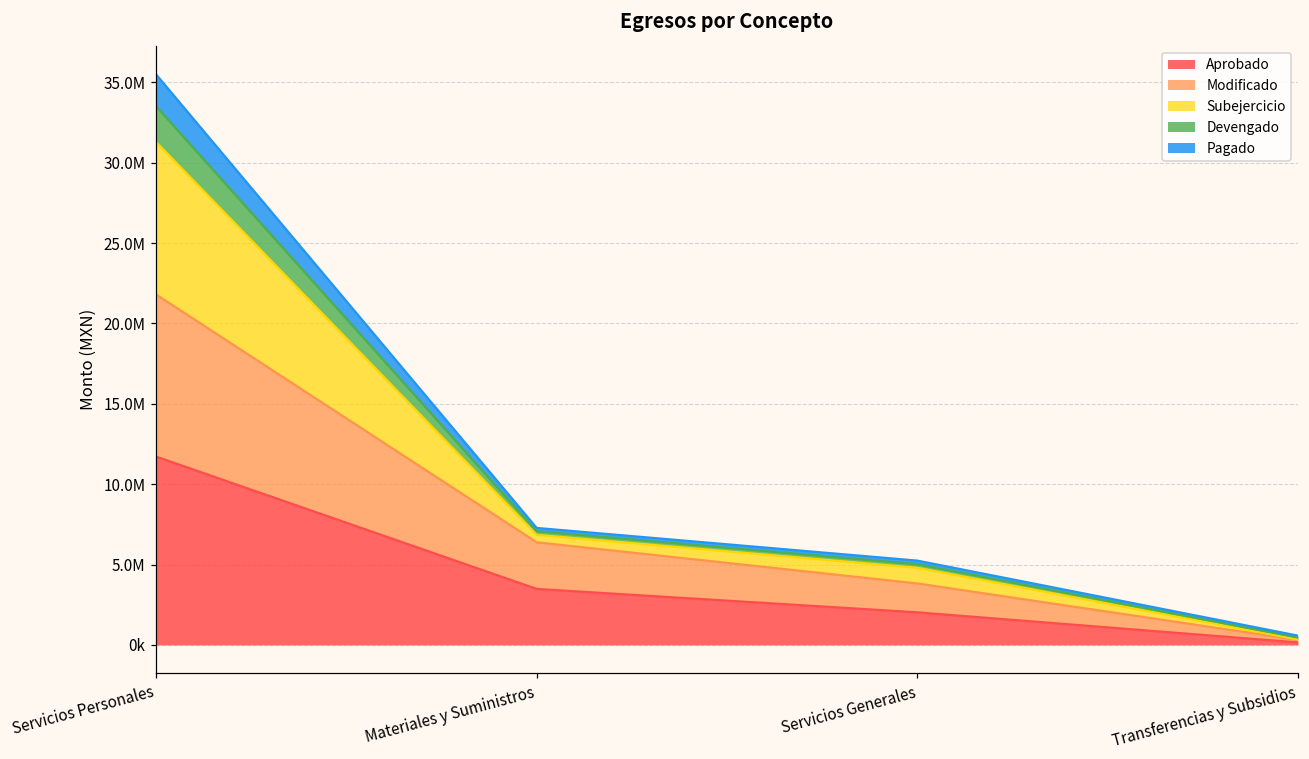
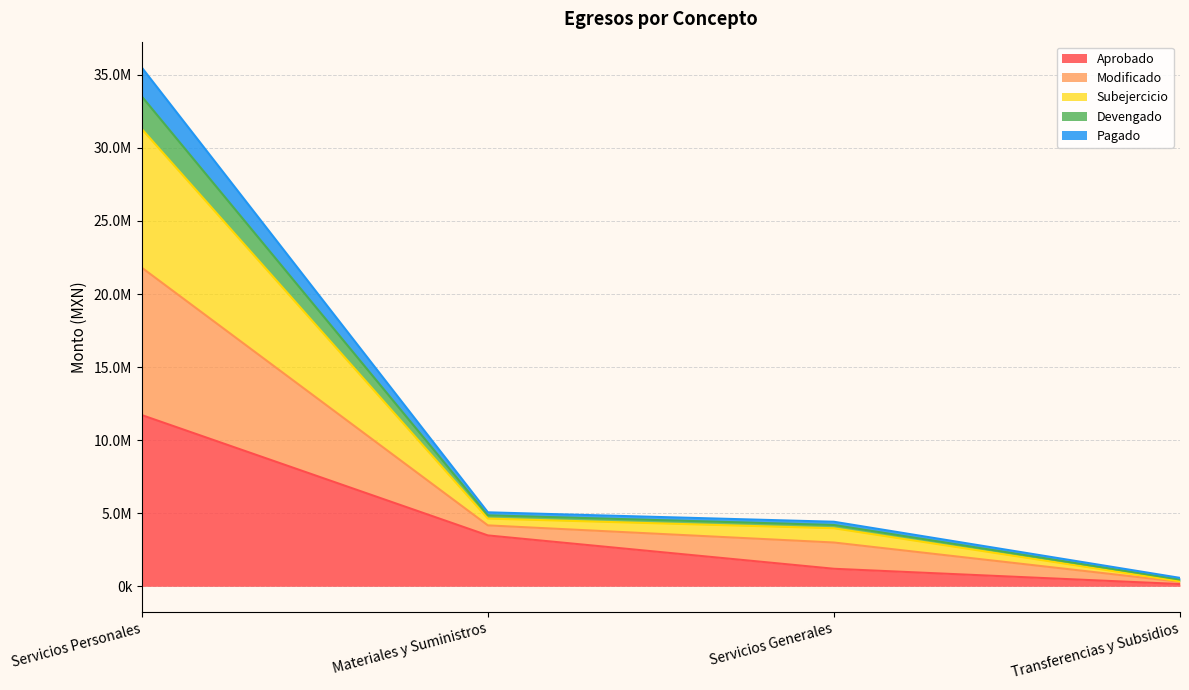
  {
    "Aprobado": {
      "Servicios Personales": 11700000,
      "Materiales y Suministros": 3500000,
-     "Servicios Generales": 2000000
+     "Servicios Generales": 1200000
    },
    "Modificado": {
      "Servicios Personales": 10100000,
-     "Materiales y Suministros": 2900000,
+     "Materiales y Suministros": 700000,
      "Servicios Generales": 1800000
    },
    "Subejercicio": {
      "Servicios Personales": 9500000,
      "Materiales y Suministros": 500000,
      "Servicios Generales": 1000000
    },
    "Devengado": {
      "Servicios Personales": 2200000,
      "Materiales y Suministros": 200000,
      "Servicios Generales": 200000
    },
    "Pagado": {
      "Servicios Personales": 2000000,
      "Materiales y Suministros": 200000,
      "Servicios Generales": 200000
    }
  }
